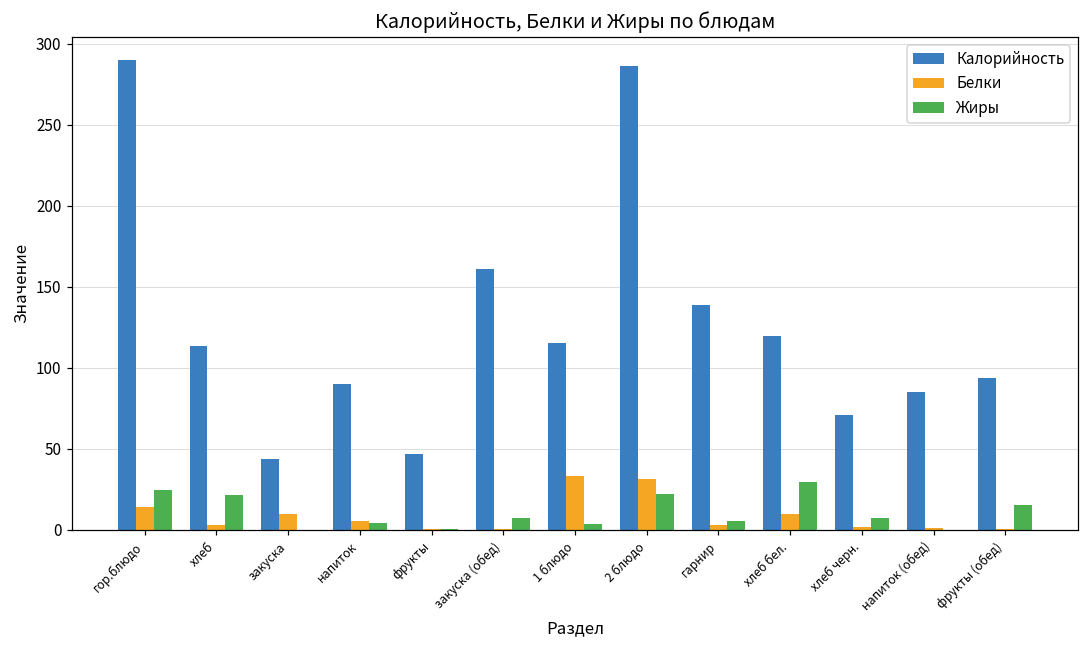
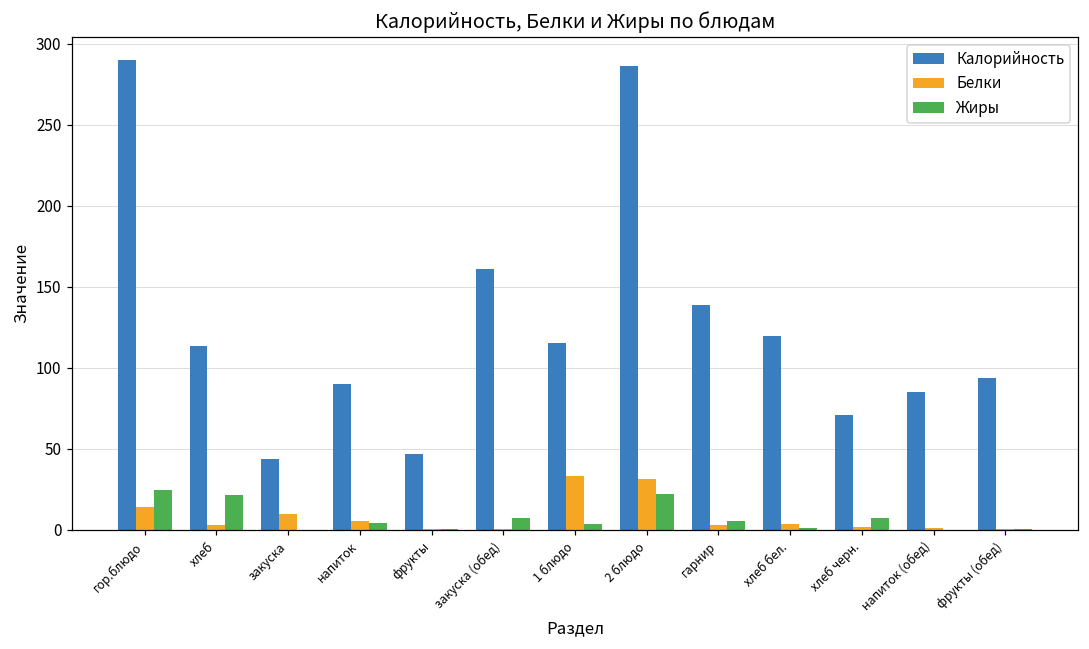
  {
    "Калорийность": {
      "гор.блюдо": 290,
      "хлеб": 114,
      "закуска": 44,
      "напиток": 90,
      "фрукты": 47,
      "закуска (обед)": 161,
      "1 блюдо": 115,
      "2 блюдо": 286,
      "гарнир": 139,
      "хлеб бел.": 120,
      "хлеб черн.": 71,
      "напиток (обед)": 85,
      "фрукты (обед)": 94
    },
    "Белки": {
      "гор.блюдо": 14,
      "хлеб": 3,
      "закуска": 10,
      "напиток": 5,
      "1 блюдо": 33,
      "2 блюдо": 31,
      "гарнир": 3,
-     "хлеб бел.": 10,
+     "хлеб бел.": 4,
      "хлеб черн.": 2
    },
    "Жиры": {
      "гор.блюдо": 25,
      "хлеб": 22,
      "напиток": 5,
      "закуска (обед)": 7,
      "1 блюдо": 4,
      "2 блюдо": 22,
      "гарнир": 5,
-     "хлеб бел.": 29,
+     "хлеб бел.": 1,
      "хлеб черн.": 7,
      "напиток (обед)": 0,
-     "фрукты (обед)": 16
+     "фрукты (обед)": 0
    }
  }
